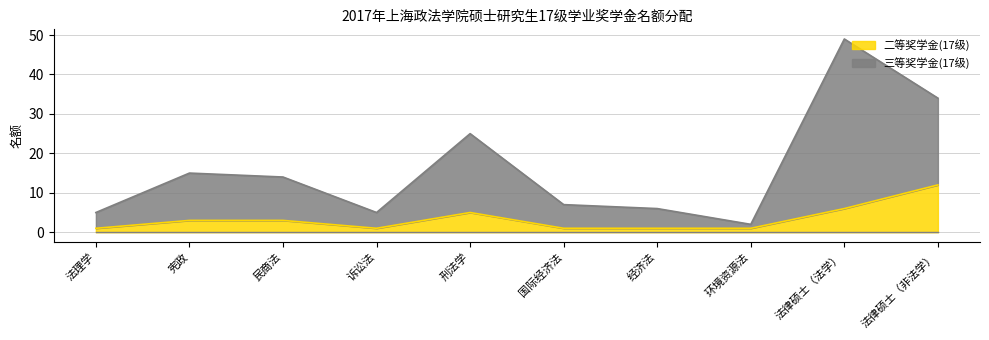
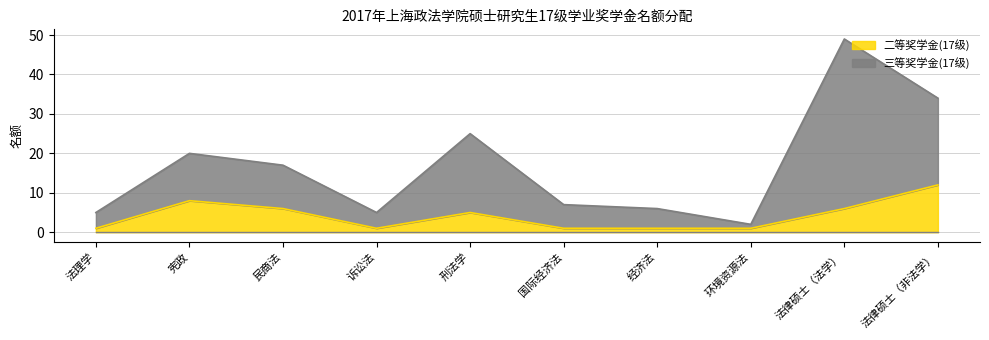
  {
    "二等奖学金(17级)": {
      "法理学": 1,
-     "宪政": 3,
-     "民商法": 3,
+     "宪政": 8,
+     "民商法": 6,
      "诉讼法": 1,
      "刑法学": 5,
      "国际经济法": 1,
      "经济法": 1,
      "环境资源法": 1,
      "法律硕士（法学）": 6,
      "法律硕士（非法学）": 12
    }
  }
